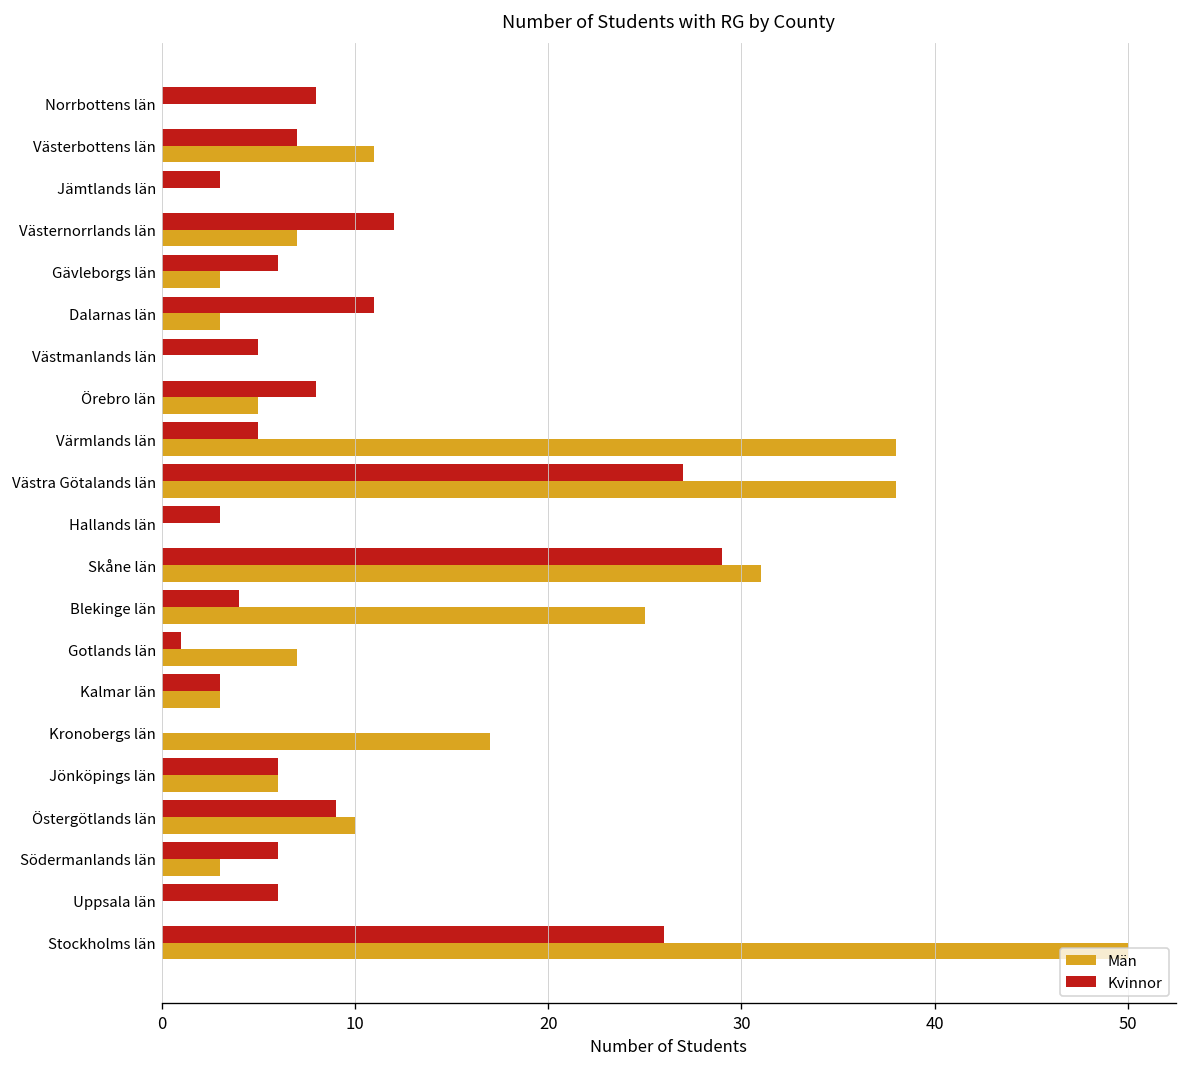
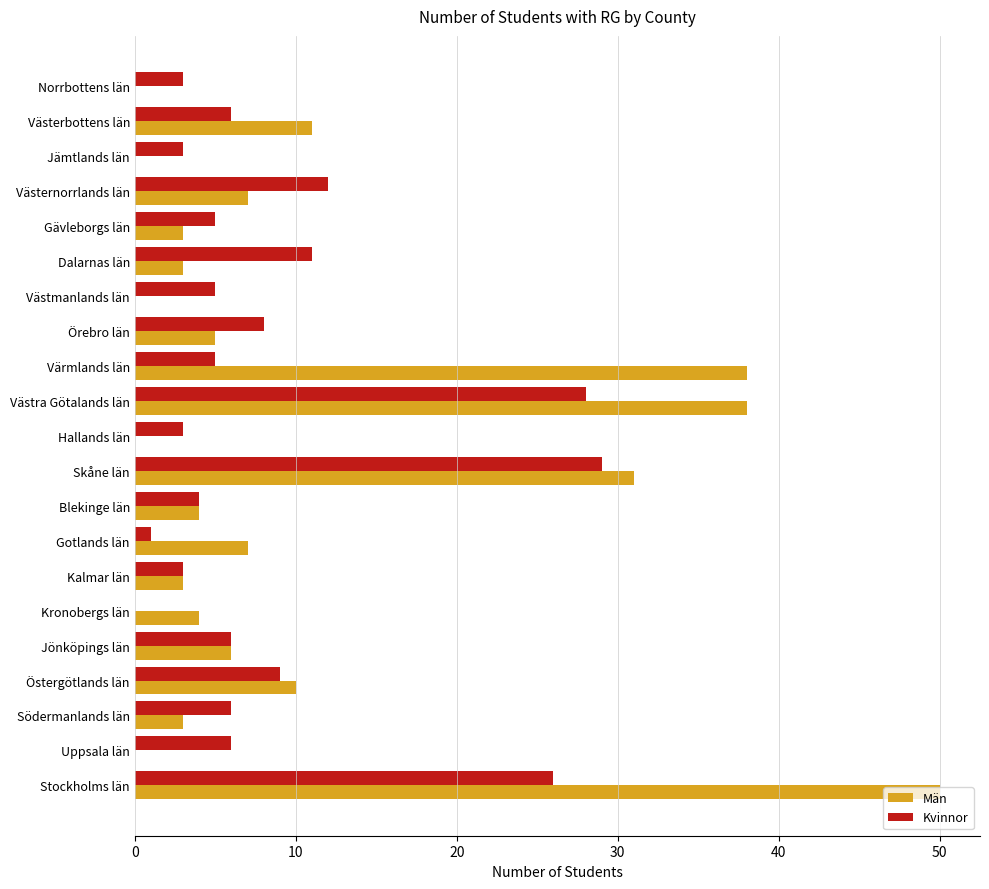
  {
    "Män": {
      "Norrbottens län": 0,
      "Västerbottens län": 11,
      "Jämtlands län": 0,
      "Västernorrlands län": 7,
      "Gävleborgs län": 3,
      "Dalarnas län": 3,
      "Västmanlands län": 0,
      "Örebro län": 5,
      "Värmlands län": 38,
      "Västra Götalands län": 38,
      "Hallands län": 0,
      "Skåne län": 31,
-     "Blekinge län": 25,
+     "Blekinge län": 4,
      "Gotlands län": 7,
      "Kalmar län": 3,
-     "Kronobergs län": 17,
+     "Kronobergs län": 4,
      "Jönköpings län": 6,
      "Östergötlands län": 10,
      "Södermanlands län": 3,
      "Uppsala län": 0
    },
    "Kvinnor": {
-     "Norrbottens län": 8,
-     "Västerbottens län": 7,
+     "Norrbottens län": 3,
+     "Västerbottens län": 6,
      "Jämtlands län": 3,
      "Västernorrlands län": 12,
-     "Gävleborgs län": 6,
+     "Gävleborgs län": 5,
      "Dalarnas län": 11,
      "Västmanlands län": 5,
      "Örebro län": 8,
      "Värmlands län": 5,
-     "Västra Götalands län": 27,
+     "Västra Götalands län": 28,
      "Hallands län": 3,
      "Skåne län": 29,
      "Blekinge län": 4,
      "Gotlands län": 1,
      "Kalmar län": 3,
      "Kronobergs län": 0,
      "Jönköpings län": 6,
      "Östergötlands län": 9,
      "Södermanlands län": 6,
      "Uppsala län": 6,
      "Stockholms län": 26
    }
  }
